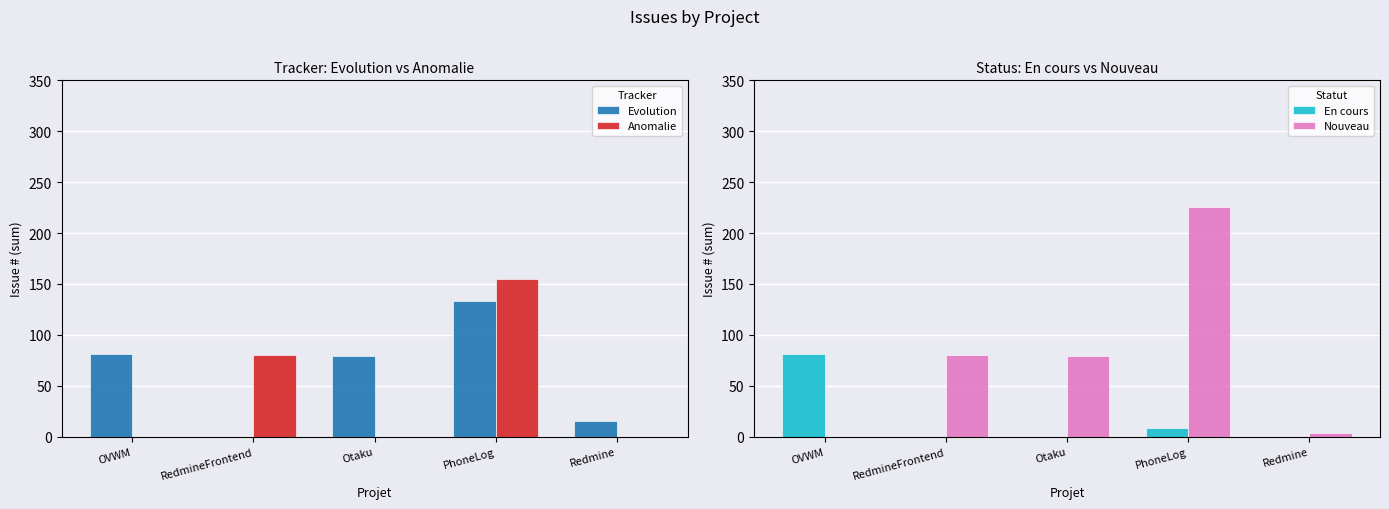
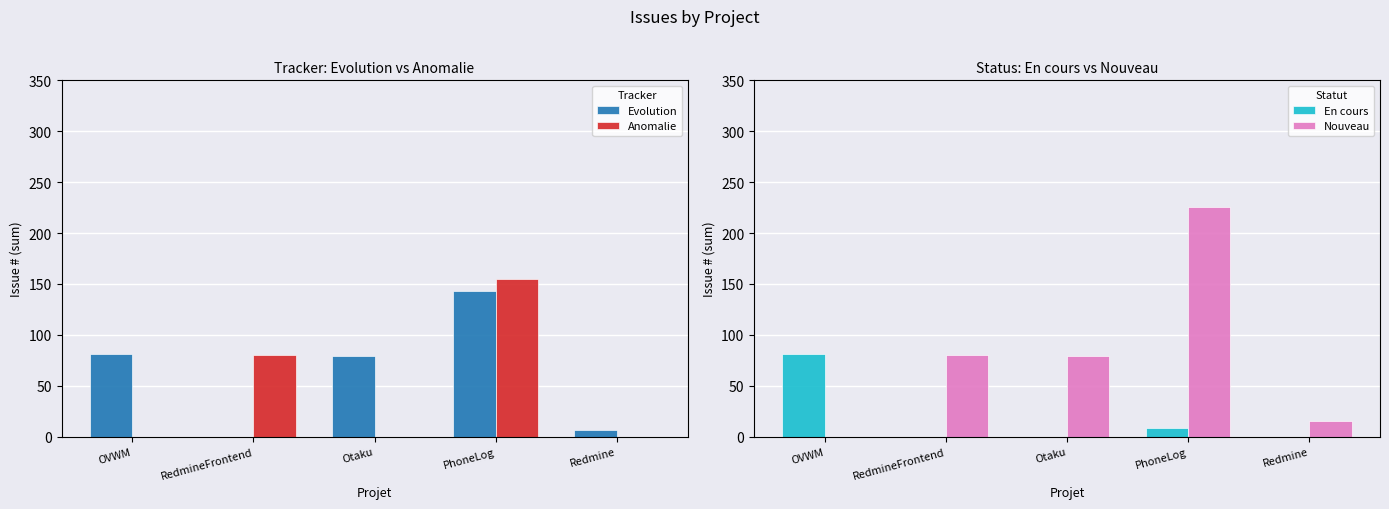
  {
    "Tracker: Evolution vs Anomalie": {
      "Evolution": {
        "OVWM": 81,
        "RedmineFrontend": 0,
        "Otaku": 79,
-       "PhoneLog": 133,
-       "Redmine": 15
+       "PhoneLog": 143,
+       "Redmine": 6
      },
      "Anomalie": {
        "OVWM": 0,
        "RedmineFrontend": 80,
        "Otaku": 0,
        "PhoneLog": 155,
        "Redmine": 0
      }
    },
    "Status: En cours vs Nouveau": {
      "En cours": {
        "OVWM": 81,
        "RedmineFrontend": 0,
        "Otaku": 0,
        "PhoneLog": 8,
        "Redmine": 0
      },
      "Nouveau": {
        "OVWM": 0,
        "RedmineFrontend": 80,
        "Otaku": 79,
        "PhoneLog": 226,
-       "Redmine": 4
+       "Redmine": 15
      }
    }
  }
